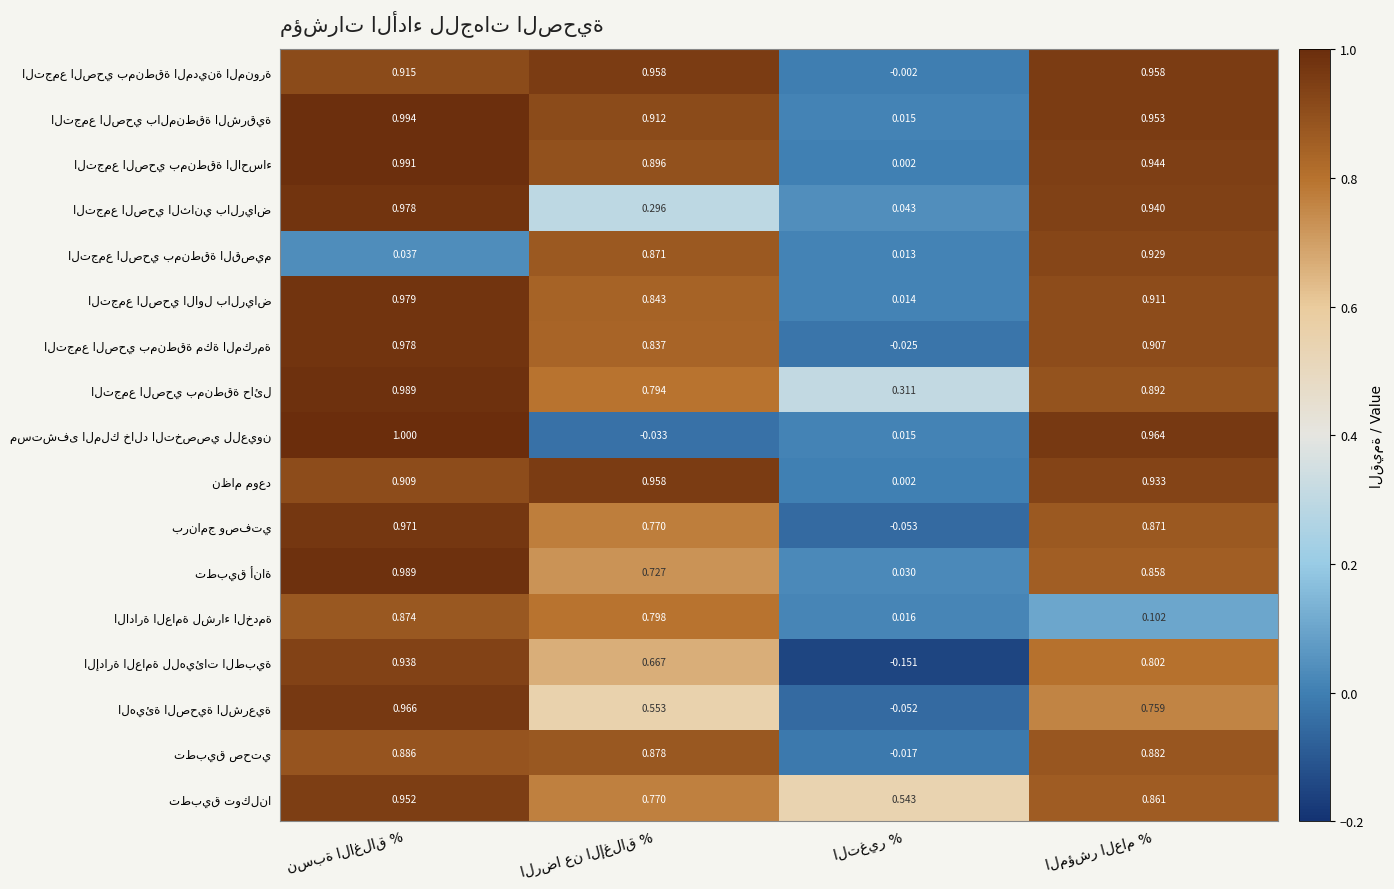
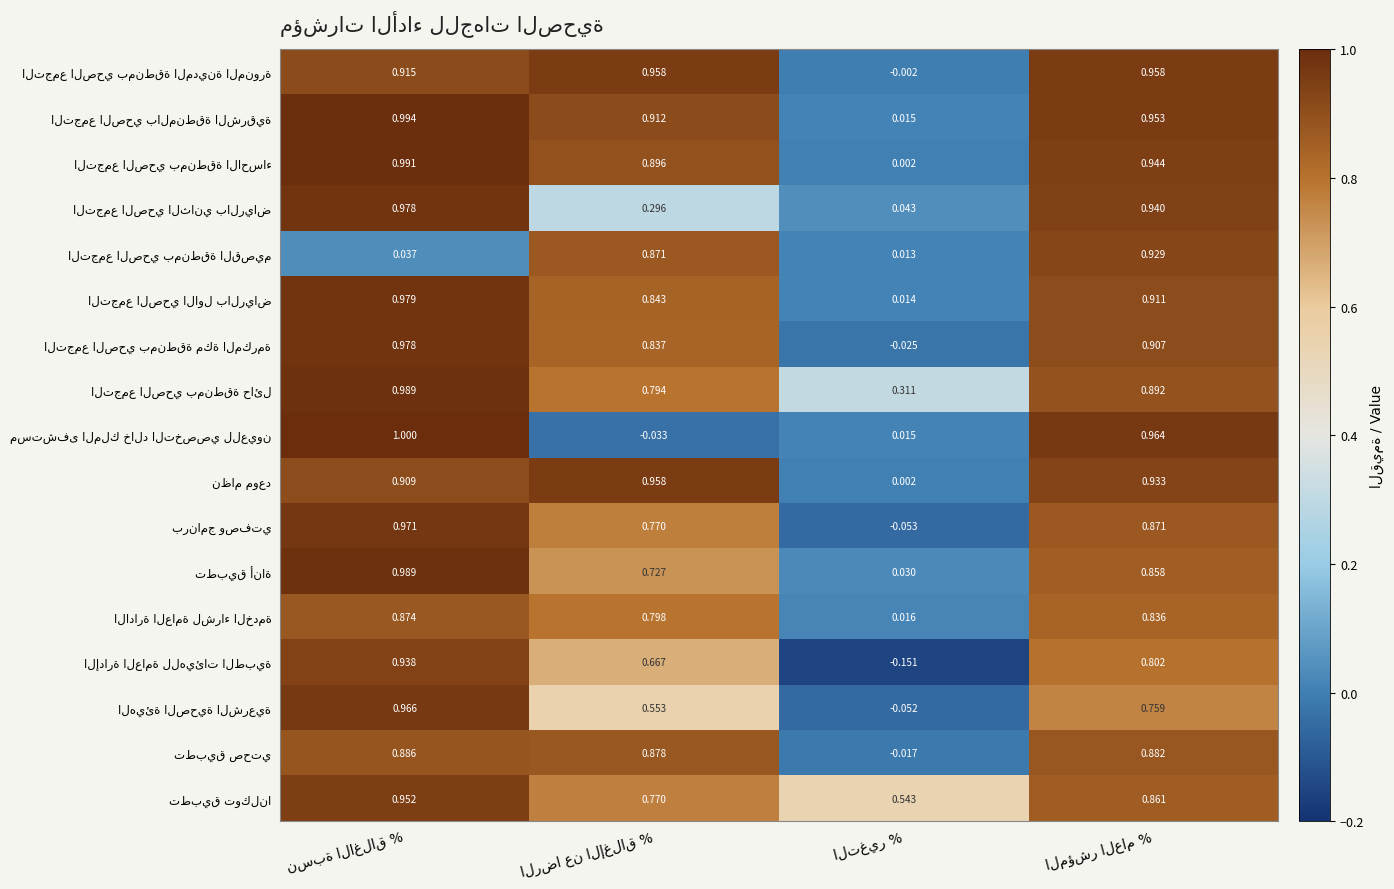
  {
    "التجمع الصحي بمنطقة المدينة المنورة": {
      "نسبة الاغلاق %": 0.915,
      "الرضا عن الإغلاق %": 0.958,
      "التغير %": -0.002,
      "المؤشر العام %": 0.958
    },
    "التجمع الصحي بالمنطقة الشرقية": {
      "نسبة الاغلاق %": 0.994,
      "الرضا عن الإغلاق %": 0.912,
      "التغير %": 0.015,
      "المؤشر العام %": 0.953
    },
    "التجمع الصحي بمنطقة الاحساء": {
      "نسبة الاغلاق %": 0.991,
      "الرضا عن الإغلاق %": 0.896,
      "التغير %": 0.002,
      "المؤشر العام %": 0.944
    },
    "التجمع الصحي الثاني بالرياض": {
      "نسبة الاغلاق %": 0.978,
      "الرضا عن الإغلاق %": 0.296,
      "التغير %": 0.043,
      "المؤشر العام %": 0.940
    },
    "التجمع الصحي بمنطقة القصيم": {
      "نسبة الاغلاق %": 0.037,
      "الرضا عن الإغلاق %": 0.871,
      "التغير %": 0.013,
      "المؤشر العام %": 0.929
    },
    "التجمع الصحي الاول بالرياض": {
      "نسبة الاغلاق %": 0.979,
      "الرضا عن الإغلاق %": 0.843,
      "التغير %": 0.014,
      "المؤشر العام %": 0.911
    },
    "التجمع الصحي بمنطقة مكة المكرمة": {
      "نسبة الاغلاق %": 0.978,
      "الرضا عن الإغلاق %": 0.837,
      "التغير %": -0.025,
      "المؤشر العام %": 0.907
    },
    "التجمع الصحي بمنطقة حائل": {
      "نسبة الاغلاق %": 0.989,
      "الرضا عن الإغلاق %": 0.794,
      "التغير %": 0.311,
      "المؤشر العام %": 0.892
    },
    "مستشفى الملك خالد التخصصي للعيون": {
      "نسبة الاغلاق %": 1.000,
      "الرضا عن الإغلاق %": -0.033,
      "التغير %": 0.015,
      "المؤشر العام %": 0.964
    },
    "نظام موعد": {
      "نسبة الاغلاق %": 0.909,
      "الرضا عن الإغلاق %": 0.958,
      "التغير %": 0.002,
      "المؤشر العام %": 0.933
    },
    "برنامج وصفتي": {
      "نسبة الاغلاق %": 0.971,
      "الرضا عن الإغلاق %": 0.770,
      "التغير %": -0.053,
      "المؤشر العام %": 0.871
    },
    "تطبيق أناة": {
      "نسبة الاغلاق %": 0.989,
      "الرضا عن الإغلاق %": 0.727,
      "التغير %": 0.030,
      "المؤشر العام %": 0.858
    },
    "الادارة العامة لشراء الخدمة": {
      "نسبة الاغلاق %": 0.874,
      "الرضا عن الإغلاق %": 0.798,
      "التغير %": 0.016,
-     "المؤشر العام %": 0.102
+     "المؤشر العام %": 0.836
    },
    "الإدارة العامة للهيئات الطبية": {
      "نسبة الاغلاق %": 0.938,
      "الرضا عن الإغلاق %": 0.667,
      "التغير %": -0.151,
      "المؤشر العام %": 0.802
    },
    "الهيئة الصحية الشرعية": {
      "نسبة الاغلاق %": 0.966,
      "الرضا عن الإغلاق %": 0.553,
      "التغير %": -0.052,
      "المؤشر العام %": 0.759
    },
    "تطبيق صحتي": {
      "نسبة الاغلاق %": 0.886,
      "الرضا عن الإغلاق %": 0.878,
      "التغير %": -0.017,
      "المؤشر العام %": 0.882
    },
    "تطبيق توكلنا": {
      "نسبة الاغلاق %": 0.952,
      "الرضا عن الإغلاق %": 0.770,
      "التغير %": 0.543,
      "المؤشر العام %": 0.861
    }
  }
